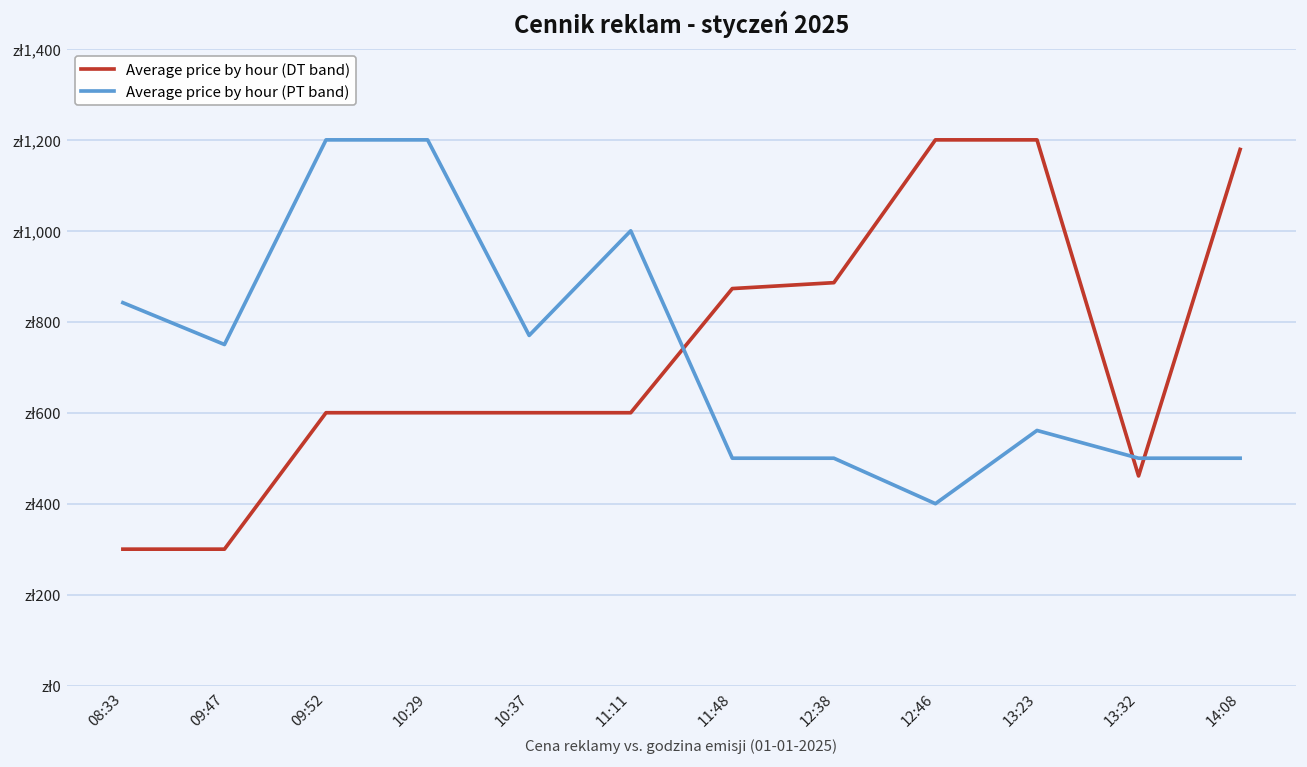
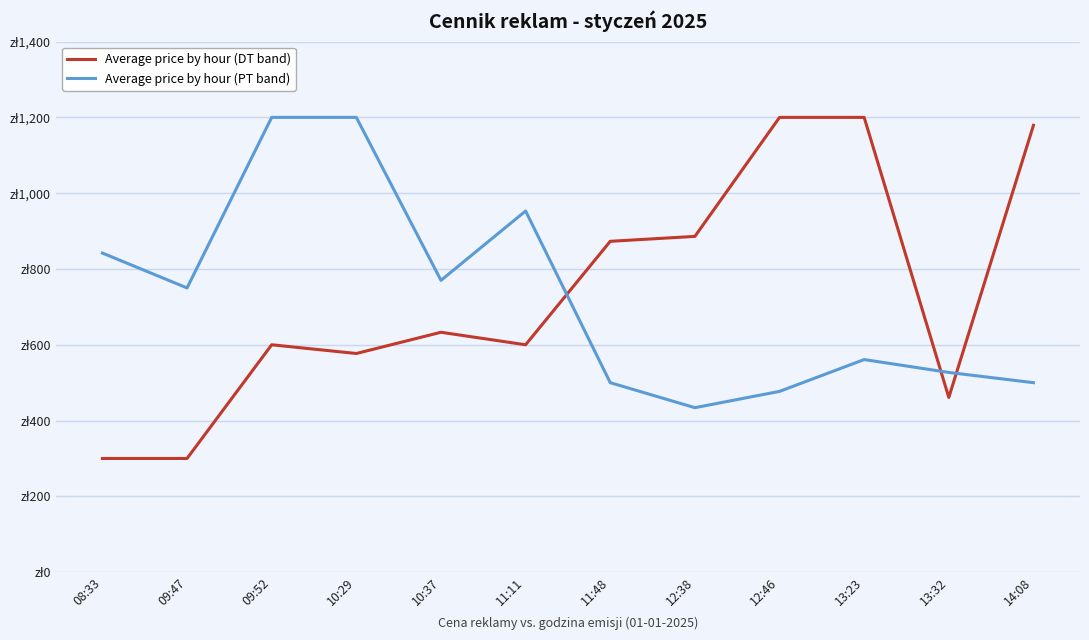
  {
    "Average price by hour (DT band)": {
      "08:33": "zł300",
      "09:47": "zł300",
      "09:52": "zł600",
-     "10:29": "zł600",
-     "10:37": "zł600",
+     "10:29": "zł580",
+     "10:37": "zł630",
      "11:11": "zł600",
      "11:48": "zł870",
      "12:38": "zł890",
      "12:46": "zł1,200",
      "13:23": "zł1,200",
      "13:32": "zł460",
      "14:08": "zł1,180"
    },
    "Average price by hour (PT band)": {
      "08:33": "zł840",
      "09:47": "zł750",
      "09:52": "zł1,200",
      "10:29": "zł1,200",
      "10:37": "zł770",
-     "11:11": "zł1,000",
+     "11:11": "zł950",
      "11:48": "zł500",
-     "12:38": "zł500",
-     "12:46": "zł400",
+     "12:38": "zł430",
+     "12:46": "zł480",
      "13:23": "zł560",
-     "13:32": "zł500",
+     "13:32": "zł530",
      "14:08": "zł500"
    }
  }
